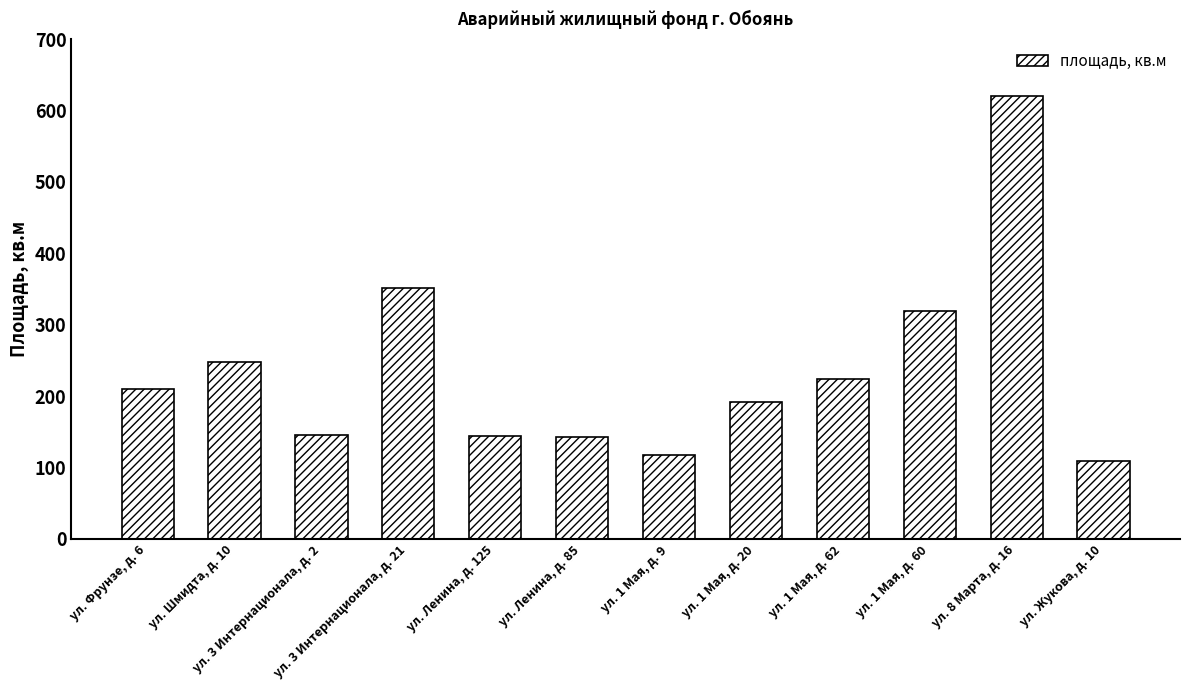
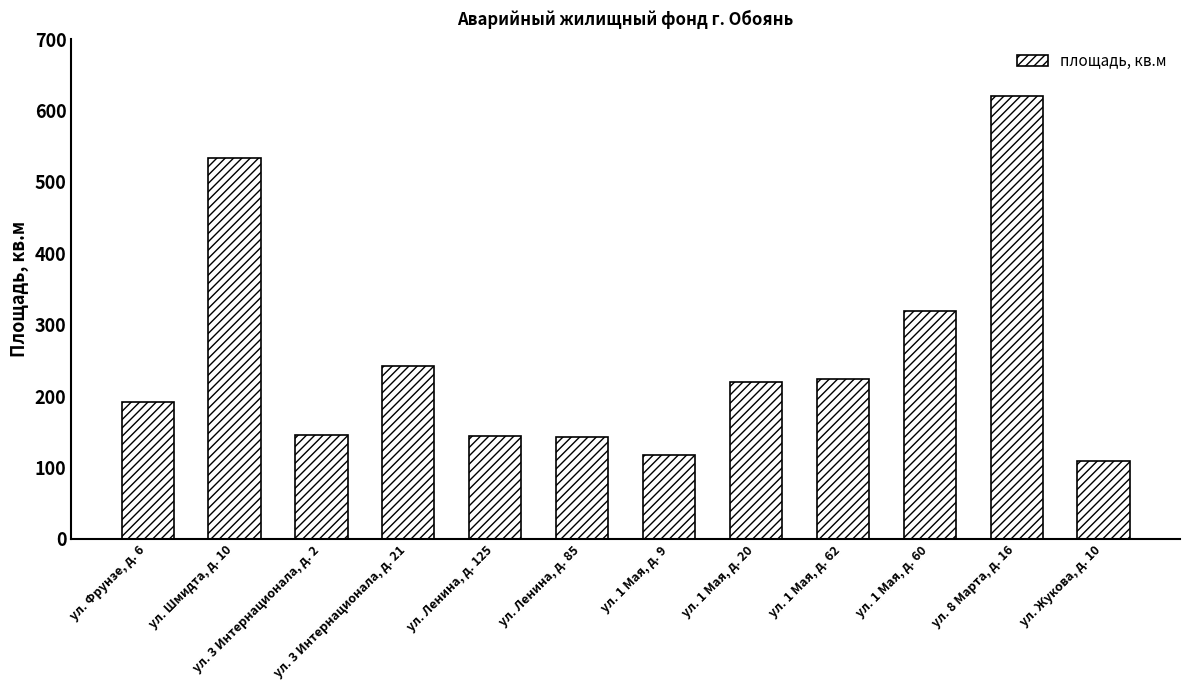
  {
-   "ул. Фрунзе, д. 6": 210,
-   "ул. Шмидта, д. 10": 250,
+   "ул. Фрунзе, д. 6": 190,
+   "ул. Шмидта, д. 10": 530,
    "ул. 3 Интернационала, д. 2": 150,
-   "ул. 3 Интернационала, д. 21": 350,
+   "ул. 3 Интернационала, д. 21": 240,
    "ул. Ленина, д. 125": 140,
    "ул. Ленина, д. 85": 140,
    "ул. 1 Мая, д. 9": 120,
-   "ул. 1 Мая, д. 20": 190,
+   "ул. 1 Мая, д. 20": 220,
    "ул. 1 Мая, д. 62": 220,
    "ул. 1 Мая, д. 60": 320,
    "ул. 8 Марта, д. 16": 620,
    "ул. Жукова, д. 10": 110
  }
